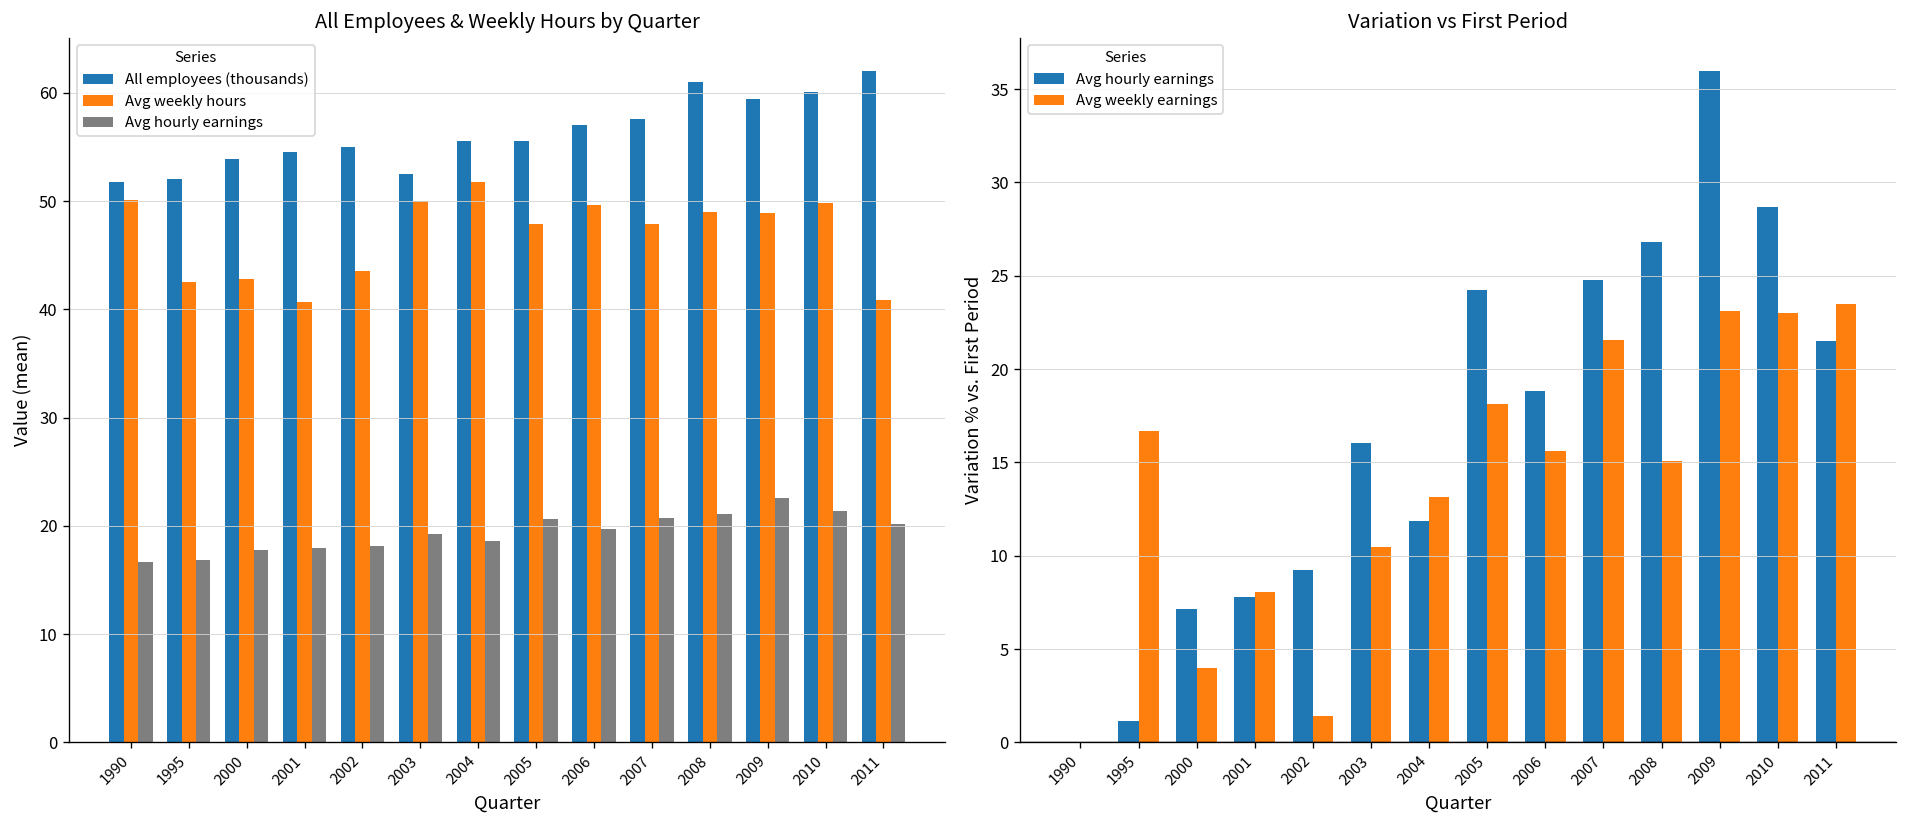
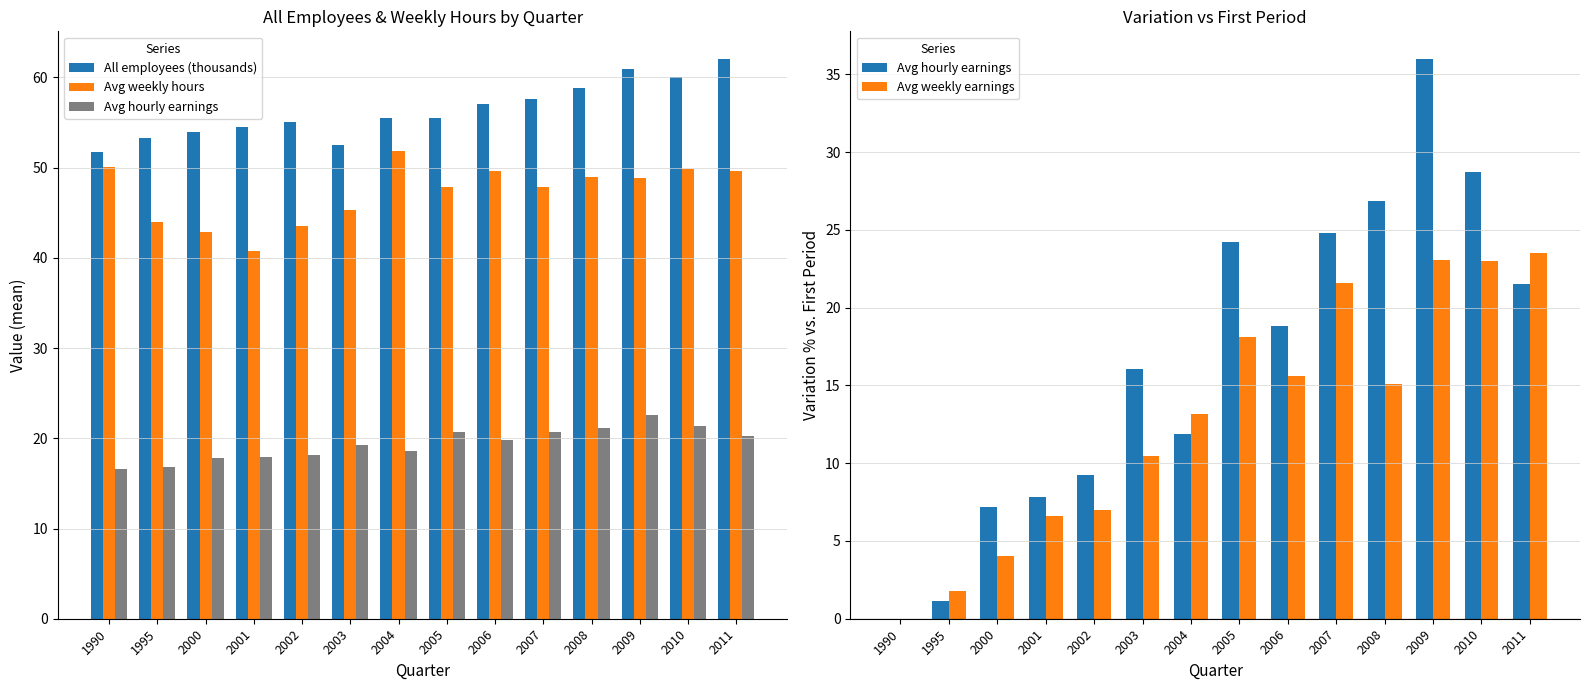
  {
    "All Employees & Weekly Hours by Quarter": {
      "All employees (thousands)": {
        "1990": 52,
-       "1995": 52,
+       "1995": 53,
        "2000": 54,
        "2001": 55,
        "2002": 55,
        "2003": 53,
        "2004": 56,
        "2005": 56,
        "2006": 57,
        "2007": 58,
-       "2008": 61,
-       "2009": 59,
+       "2008": 59,
+       "2009": 61,
        "2010": 60,
        "2011": 62
      },
      "Avg weekly hours": {
        "1990": 50,
-       "1995": 43,
+       "1995": 44,
        "2000": 43,
        "2001": 41,
        "2002": 44,
-       "2003": 50,
+       "2003": 45,
        "2004": 52,
        "2005": 48,
        "2006": 50,
        "2007": 48,
        "2008": 49,
        "2009": 49,
        "2010": 50,
-       "2011": 41
+       "2011": 50
      }
    },
    "Variation vs First Period": {
      "Avg hourly earnings": {
        "1990": 0.0,
        "1995": 1.1,
        "2000": 7.2,
        "2001": 7.8,
        "2002": 9.3,
        "2003": 16.1,
        "2004": 11.8,
        "2005": 24.2,
        "2006": 18.8,
        "2007": 24.8,
        "2008": 26.8,
        "2009": 36.0,
        "2010": 28.7,
        "2011": 21.5
      },
      "Avg weekly earnings": {
        "1990": 0.0,
-       "1995": 16.7,
+       "1995": 1.8,
        "2000": 4.0,
-       "2001": 8.1,
-       "2002": 1.4,
+       "2001": 6.6,
+       "2002": 7.0,
        "2003": 10.5,
        "2004": 13.1,
        "2005": 18.1,
        "2006": 15.6,
        "2007": 21.6,
        "2008": 15.1,
        "2009": 23.1,
        "2010": 23.0,
        "2011": 23.5
      }
    }
  }
